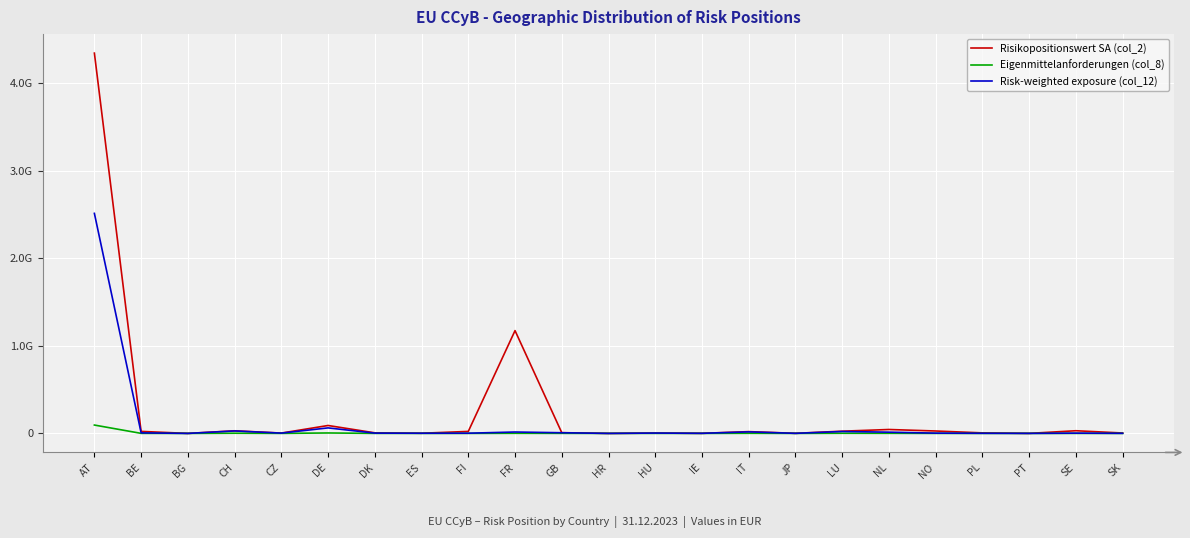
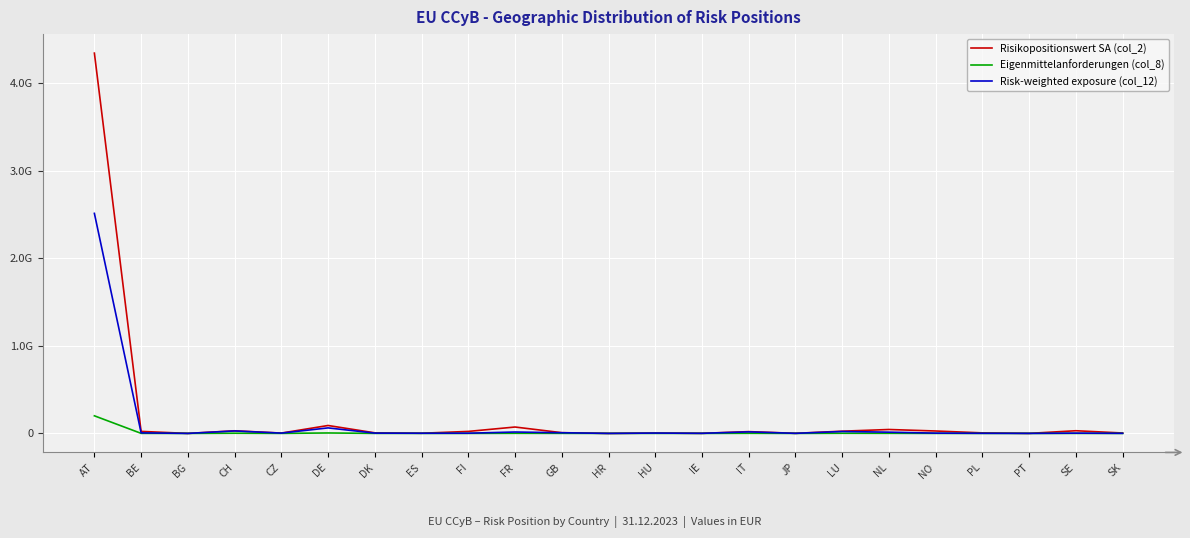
  {
    "Risikopositionswert SA (col_2)": {
      "AT": 4300000000,
-     "FR": 1200000000,
+     "FR": 100000000,
      "NL": 0
    },
    "Eigenmittelanforderungen (col_8)": {
-     "AT": 100000000,
+     "AT": 200000000,
      "DE": 0
    },
    "Risk-weighted exposure (col_12)": {
      "AT": 2500000000
    }
  }
